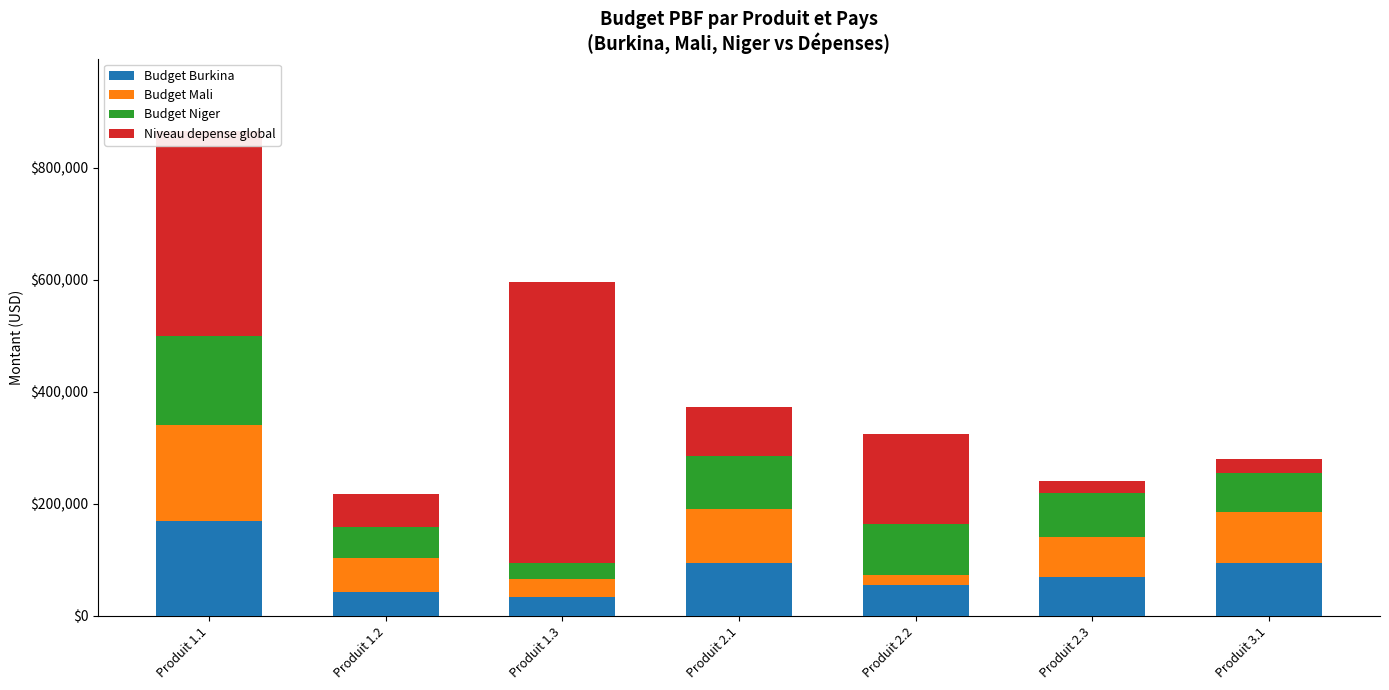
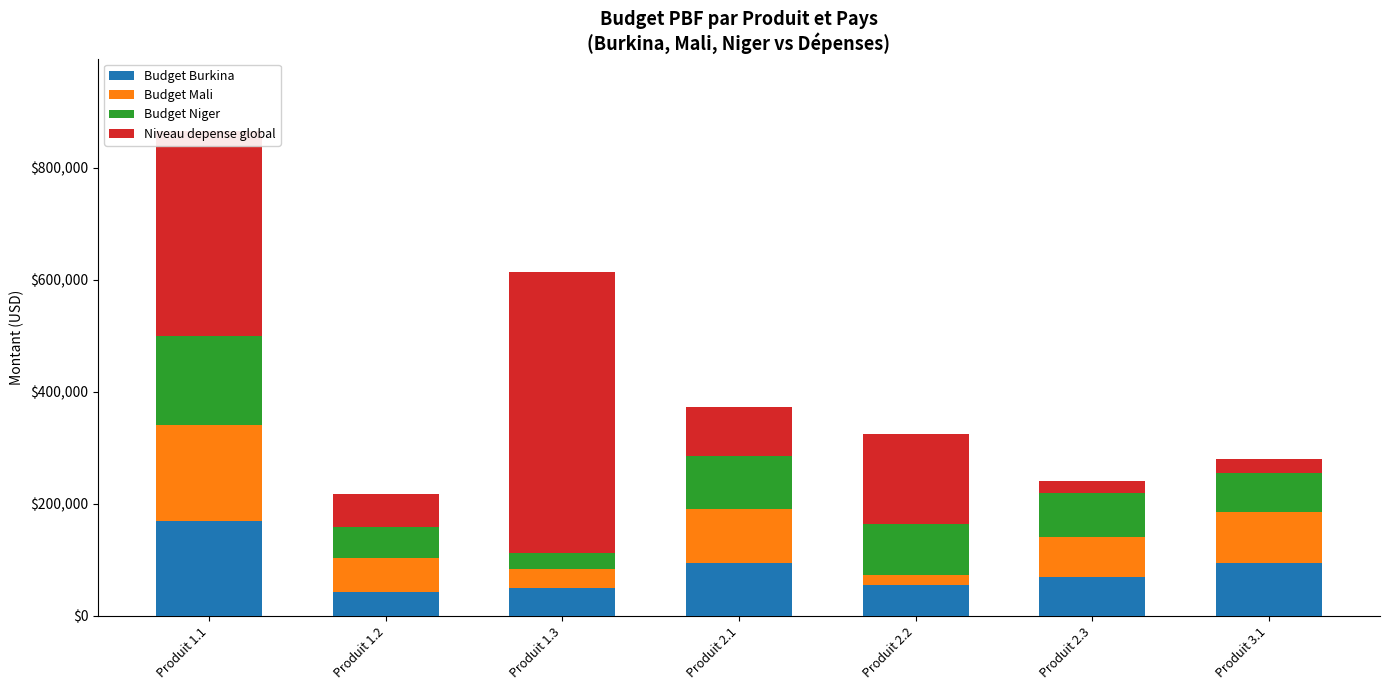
  {
    "Budget Burkina": {
      "Produit 1.1": "$170,000",
      "Produit 1.2": "$40,000",
-     "Produit 1.3": "$30,000",
+     "Produit 1.3": "$50,000",
      "Produit 2.1": "$100,000",
      "Produit 2.2": "$50,000",
      "Produit 2.3": "$70,000",
      "Produit 3.1": "$90,000"
    },
    "Budget Mali": {
      "Produit 1.1": "$170,000",
      "Produit 1.2": "$60,000",
      "Produit 1.3": "$30,000",
      "Produit 2.1": "$100,000",
      "Produit 2.2": "$20,000",
      "Produit 2.3": "$70,000",
      "Produit 3.1": "$90,000"
    },
    "Budget Niger": {
      "Produit 1.1": "$160,000",
      "Produit 1.2": "$60,000",
      "Produit 1.3": "$30,000",
      "Produit 2.1": "$100,000",
      "Produit 2.2": "$90,000",
      "Produit 2.3": "$80,000",
      "Produit 3.1": "$70,000"
    },
    "Niveau depense global": {
      "Produit 1.2": "$60,000",
      "Produit 1.3": "$500,000",
      "Produit 2.1": "$90,000",
      "Produit 2.2": "$160,000",
      "Produit 2.3": "$20,000",
      "Produit 3.1": "$30,000"
    }
  }
